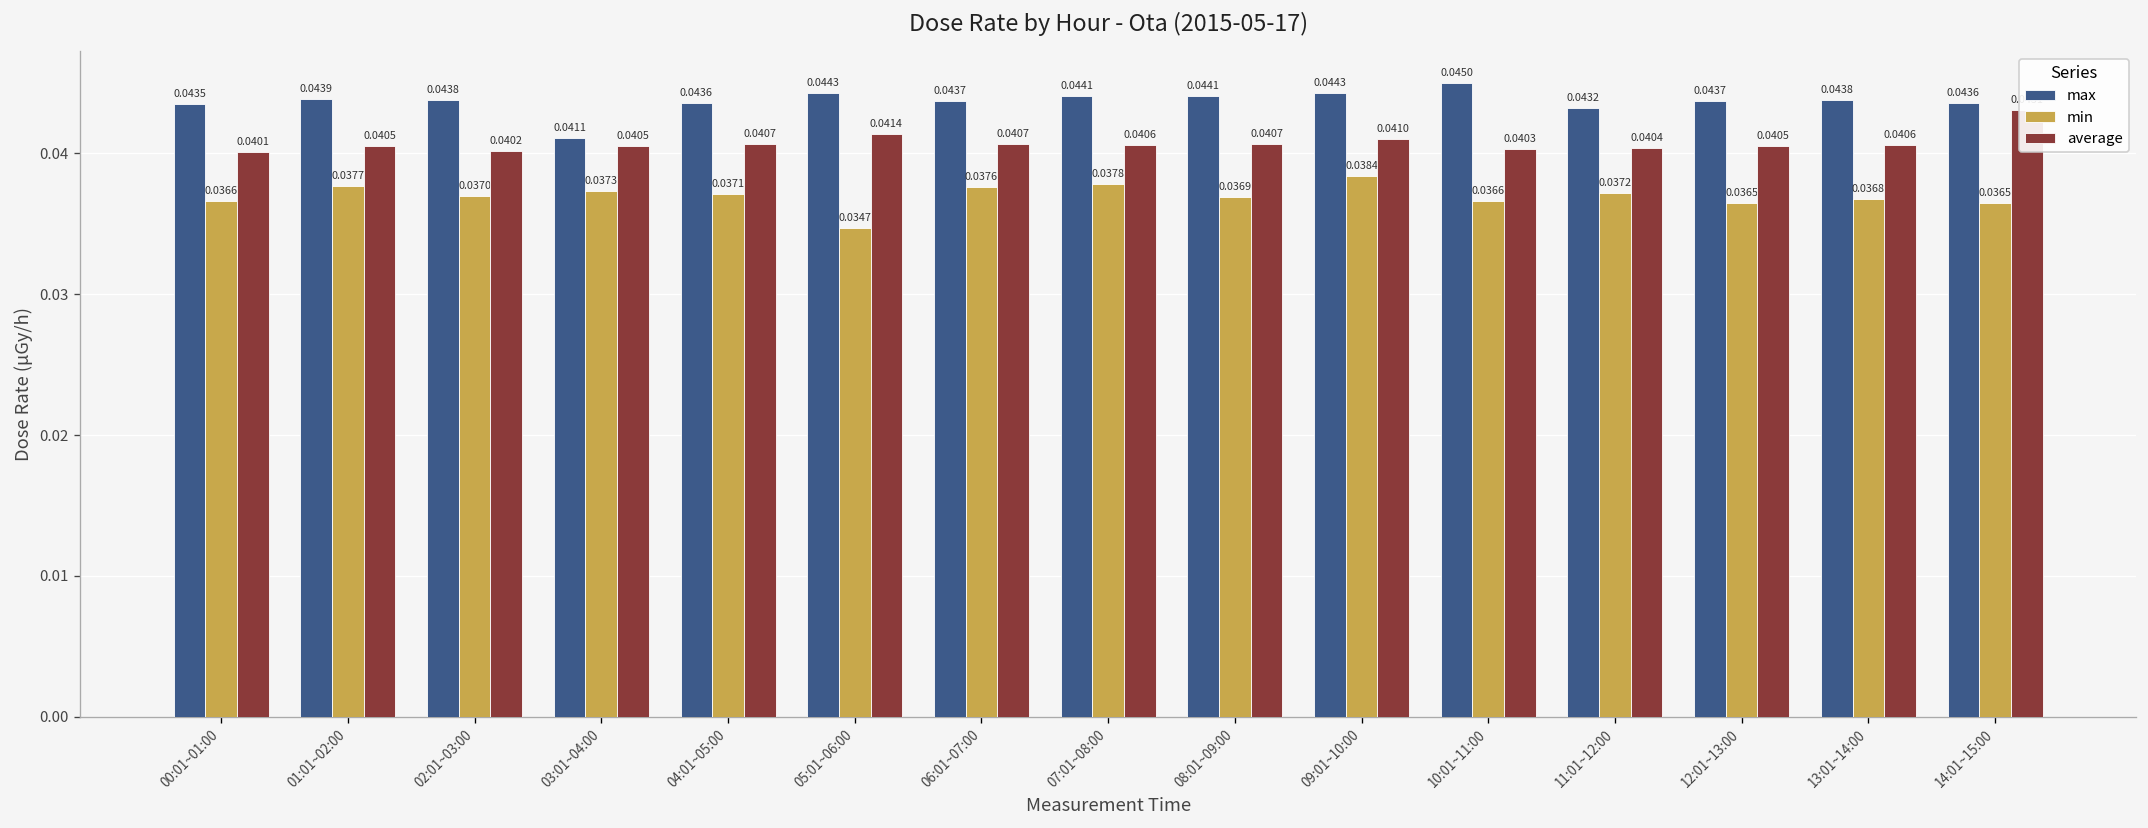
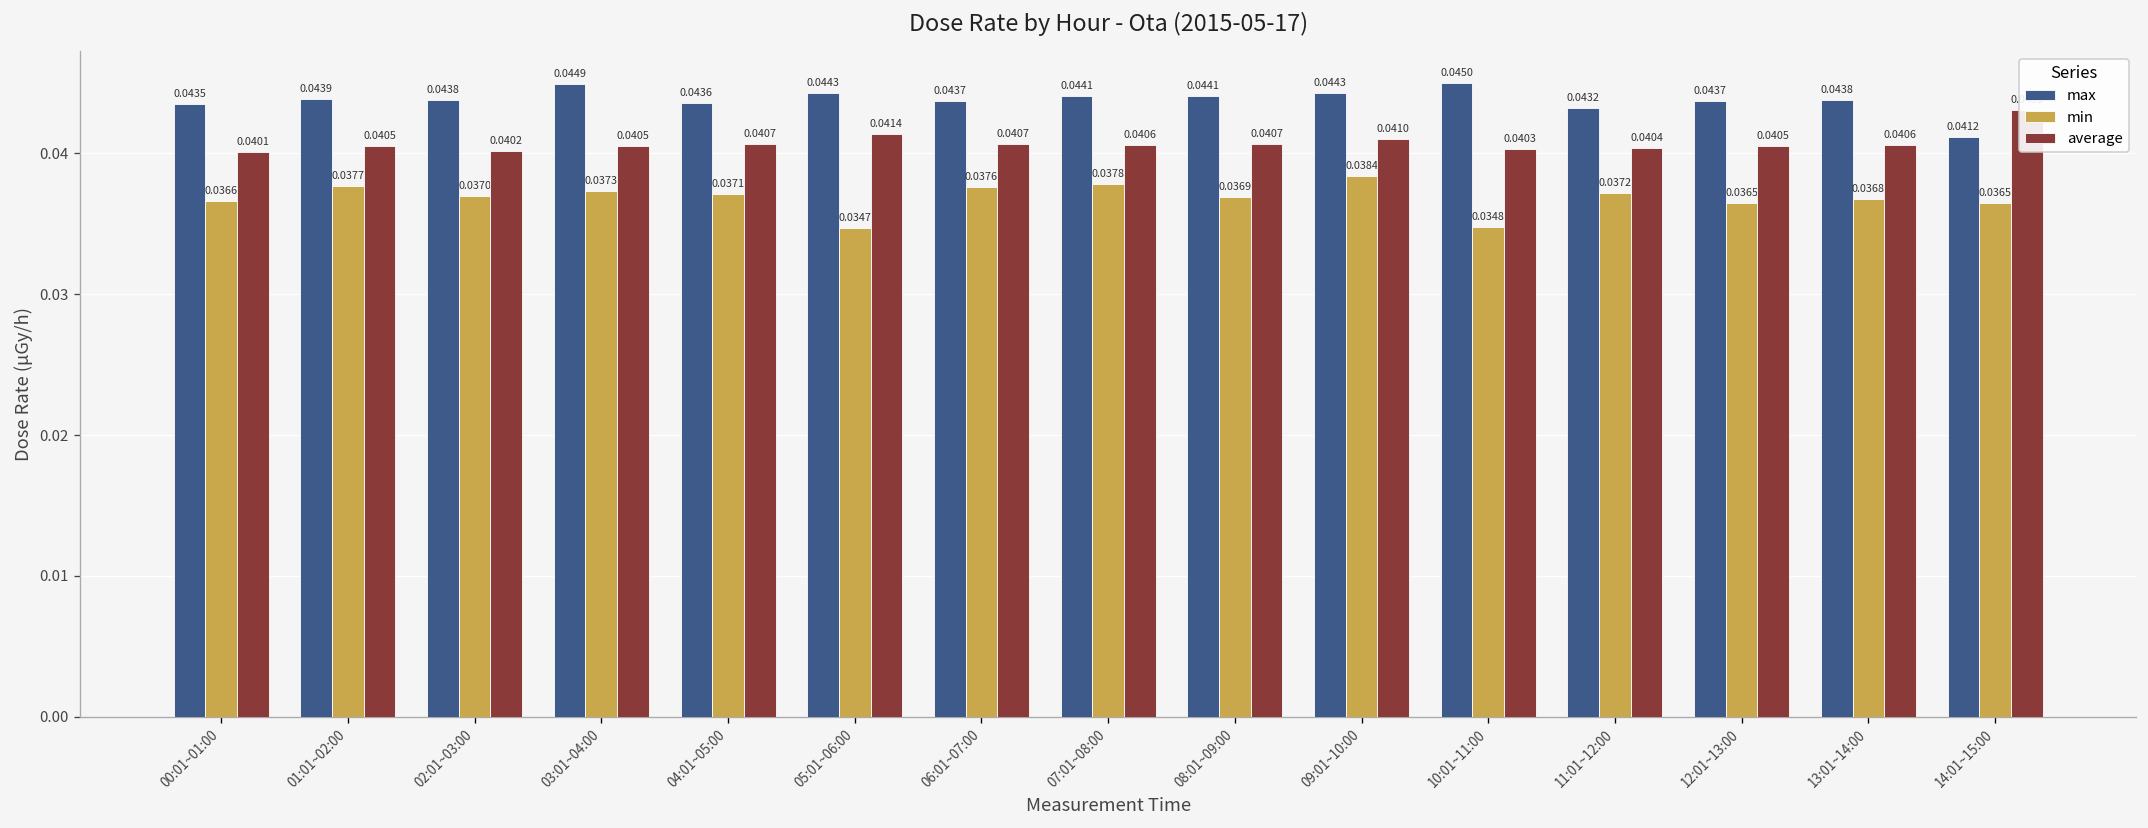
  {
    "max": {
      "00:01~01:00": 0.0435,
      "01:01~02:00": 0.0439,
      "02:01~03:00": 0.0438,
-     "03:01~04:00": 0.0411,
+     "03:01~04:00": 0.0449,
      "04:01~05:00": 0.0436,
      "05:01~06:00": 0.0443,
      "06:01~07:00": 0.0437,
      "07:01~08:00": 0.0441,
      "08:01~09:00": 0.0441,
      "09:01~10:00": 0.0443,
      "10:01~11:00": 0.0450,
      "11:01~12:00": 0.0432,
      "12:01~13:00": 0.0437,
      "13:01~14:00": 0.0438,
-     "14:01~15:00": 0.0436
+     "14:01~15:00": 0.0412
    },
    "min": {
      "00:01~01:00": 0.0366,
      "01:01~02:00": 0.0377,
      "02:01~03:00": 0.0370,
      "03:01~04:00": 0.0373,
      "04:01~05:00": 0.0371,
      "05:01~06:00": 0.0347,
      "06:01~07:00": 0.0376,
      "07:01~08:00": 0.0378,
      "08:01~09:00": 0.0369,
      "09:01~10:00": 0.0384,
-     "10:01~11:00": 0.0366,
+     "10:01~11:00": 0.0348,
      "11:01~12:00": 0.0372,
      "12:01~13:00": 0.0365,
      "13:01~14:00": 0.0368,
      "14:01~15:00": 0.0365
    },
    "average": {
      "00:01~01:00": 0.0401,
      "01:01~02:00": 0.0405,
      "02:01~03:00": 0.0402,
      "03:01~04:00": 0.0405,
      "04:01~05:00": 0.0407,
      "05:01~06:00": 0.0414,
      "06:01~07:00": 0.0407,
      "07:01~08:00": 0.0406,
      "08:01~09:00": 0.0407,
      "09:01~10:00": 0.0410,
      "10:01~11:00": 0.0403,
      "11:01~12:00": 0.0404,
      "12:01~13:00": 0.0405,
      "13:01~14:00": 0.0406
    }
  }
